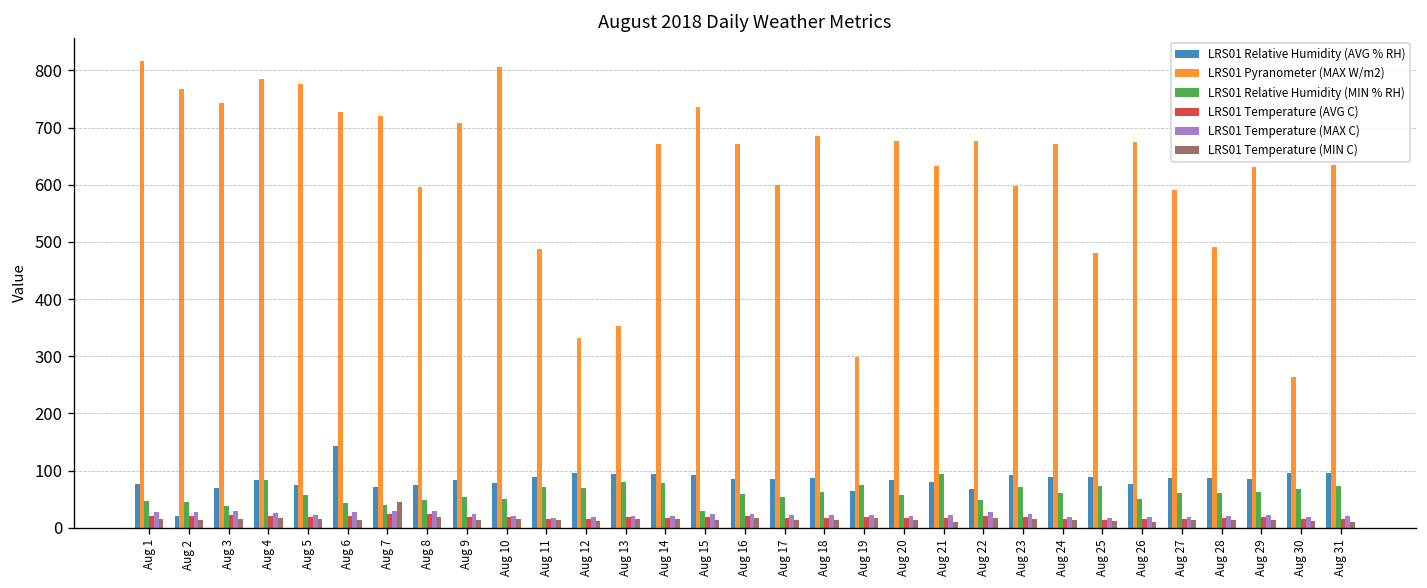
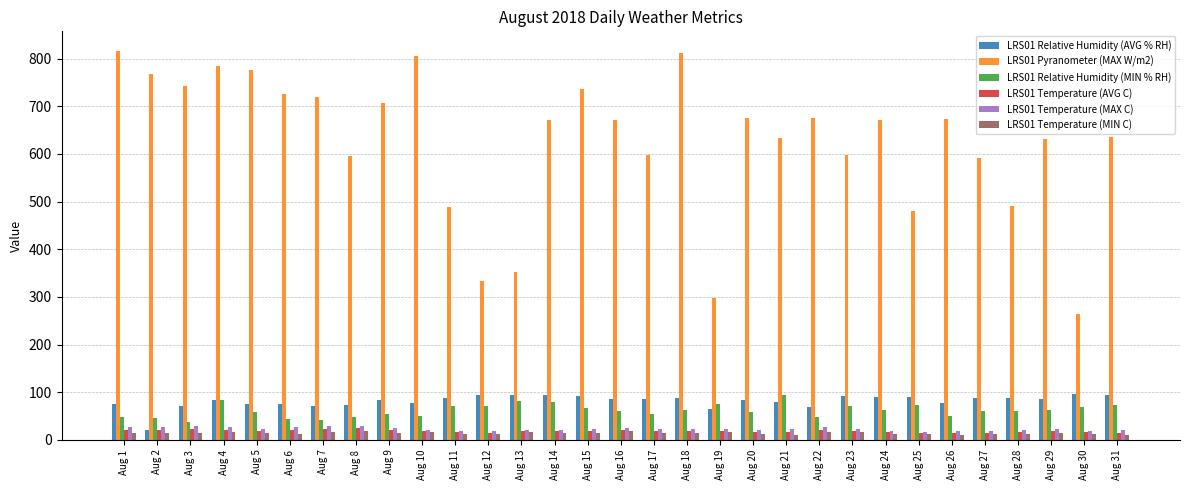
  {
    "LRS01 Relative Humidity (AVG % RH)": {
      "Aug 1": 80,
      "Aug 2": 20,
      "Aug 3": 70,
      "Aug 4": 80,
      "Aug 5": 80,
-     "Aug 6": 140,
+     "Aug 6": 70,
      "Aug 7": 70,
      "Aug 8": 70,
      "Aug 9": 80,
      "Aug 10": 80,
      "Aug 11": 90,
      "Aug 12": 90,
      "Aug 13": 90,
      "Aug 14": 90,
      "Aug 15": 90,
      "Aug 16": 90,
      "Aug 17": 90,
      "Aug 18": 90,
      "Aug 19": 60,
      "Aug 20": 80,
      "Aug 21": 80,
      "Aug 22": 70,
      "Aug 23": 90,
      "Aug 24": 90,
      "Aug 25": 90,
      "Aug 26": 80,
      "Aug 27": 90,
      "Aug 28": 90,
      "Aug 29": 90,
      "Aug 30": 100,
      "Aug 31": 100
    },
    "LRS01 Pyranometer (MAX W/m2)": {
      "Aug 1": 820,
      "Aug 2": 770,
      "Aug 3": 740,
      "Aug 4": 780,
      "Aug 5": 780,
      "Aug 6": 730,
      "Aug 7": 720,
      "Aug 8": 600,
      "Aug 9": 710,
      "Aug 10": 810,
      "Aug 11": 490,
      "Aug 12": 330,
      "Aug 13": 350,
      "Aug 14": 670,
      "Aug 15": 740,
      "Aug 16": 670,
      "Aug 17": 600,
-     "Aug 18": 680,
+     "Aug 18": 810,
      "Aug 19": 300,
      "Aug 20": 680,
      "Aug 21": 630,
      "Aug 22": 680,
      "Aug 23": 600,
      "Aug 24": 670,
      "Aug 25": 480,
      "Aug 26": 670,
      "Aug 27": 590,
      "Aug 28": 490,
      "Aug 29": 630,
      "Aug 30": 260,
      "Aug 31": 640
    },
    "LRS01 Relative Humidity (MIN % RH)": {
      "Aug 1": 50,
      "Aug 2": 50,
      "Aug 3": 40,
      "Aug 4": 80,
      "Aug 5": 60,
      "Aug 6": 40,
      "Aug 7": 40,
      "Aug 8": 50,
      "Aug 9": 50,
      "Aug 10": 50,
      "Aug 11": 70,
      "Aug 12": 70,
      "Aug 13": 80,
      "Aug 14": 80,
-     "Aug 15": 30,
+     "Aug 15": 70,
      "Aug 16": 60,
      "Aug 17": 50,
      "Aug 18": 60,
      "Aug 19": 80,
      "Aug 20": 60,
      "Aug 21": 90,
      "Aug 22": 50,
      "Aug 23": 70,
      "Aug 24": 60,
      "Aug 25": 70,
      "Aug 26": 50,
      "Aug 27": 60,
      "Aug 28": 60,
      "Aug 29": 60,
      "Aug 30": 70,
      "Aug 31": 70
    },
    "LRS01 Temperature (AVG C)": {
      "Aug 1": 20,
      "Aug 2": 20,
      "Aug 3": 20,
      "Aug 4": 20,
      "Aug 5": 20,
      "Aug 6": 20,
      "Aug 7": 20,
      "Aug 8": 20,
      "Aug 9": 20,
      "Aug 10": 20,
      "Aug 11": 20,
      "Aug 12": 10,
      "Aug 13": 20,
      "Aug 14": 20,
      "Aug 15": 20,
      "Aug 16": 20,
      "Aug 17": 20,
      "Aug 18": 20,
      "Aug 19": 20,
      "Aug 20": 20,
      "Aug 21": 20,
      "Aug 22": 20,
      "Aug 23": 20,
      "Aug 24": 20,
      "Aug 25": 10,
      "Aug 26": 10,
      "Aug 27": 20,
      "Aug 28": 20,
      "Aug 29": 20,
      "Aug 30": 20,
      "Aug 31": 20
    },
    "LRS01 Temperature (MAX C)": {
      "Aug 1": 30,
      "Aug 2": 30,
      "Aug 3": 30,
      "Aug 4": 30,
      "Aug 5": 20,
      "Aug 6": 30,
      "Aug 7": 30,
      "Aug 8": 30,
      "Aug 9": 20,
      "Aug 10": 20,
      "Aug 11": 20,
      "Aug 12": 20,
      "Aug 13": 20,
      "Aug 14": 20,
      "Aug 15": 20,
      "Aug 16": 20,
      "Aug 17": 20,
      "Aug 18": 20,
      "Aug 19": 20,
      "Aug 20": 20,
      "Aug 21": 20,
      "Aug 22": 30,
      "Aug 23": 20,
      "Aug 24": 20,
      "Aug 25": 20,
      "Aug 26": 20,
      "Aug 27": 20,
      "Aug 28": 20,
      "Aug 29": 20,
      "Aug 30": 20,
      "Aug 31": 20
    },
    "LRS01 Temperature (MIN C)": {
      "Aug 1": 10,
      "Aug 2": 10,
      "Aug 3": 10,
      "Aug 4": 20,
      "Aug 5": 10,
      "Aug 6": 10,
-     "Aug 7": 40,
+     "Aug 7": 20,
      "Aug 8": 20,
      "Aug 9": 10,
      "Aug 10": 20,
      "Aug 11": 10,
      "Aug 12": 10,
      "Aug 13": 20,
      "Aug 14": 10,
      "Aug 15": 10,
      "Aug 16": 20,
      "Aug 17": 10,
      "Aug 18": 10,
      "Aug 19": 20,
      "Aug 20": 10,
      "Aug 21": 10,
      "Aug 22": 20,
      "Aug 23": 20,
      "Aug 24": 10,
      "Aug 25": 10,
      "Aug 26": 10,
      "Aug 27": 10,
      "Aug 28": 10,
      "Aug 29": 10,
      "Aug 30": 10,
      "Aug 31": 10
    }
  }
